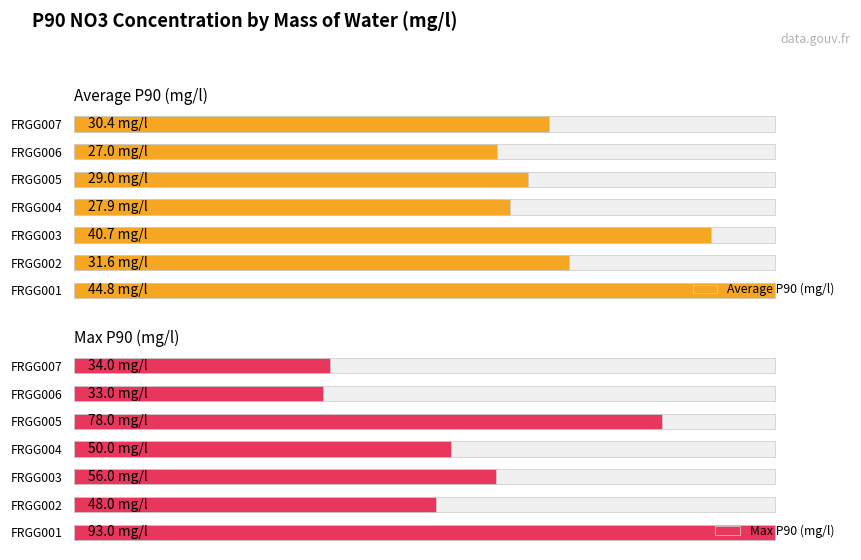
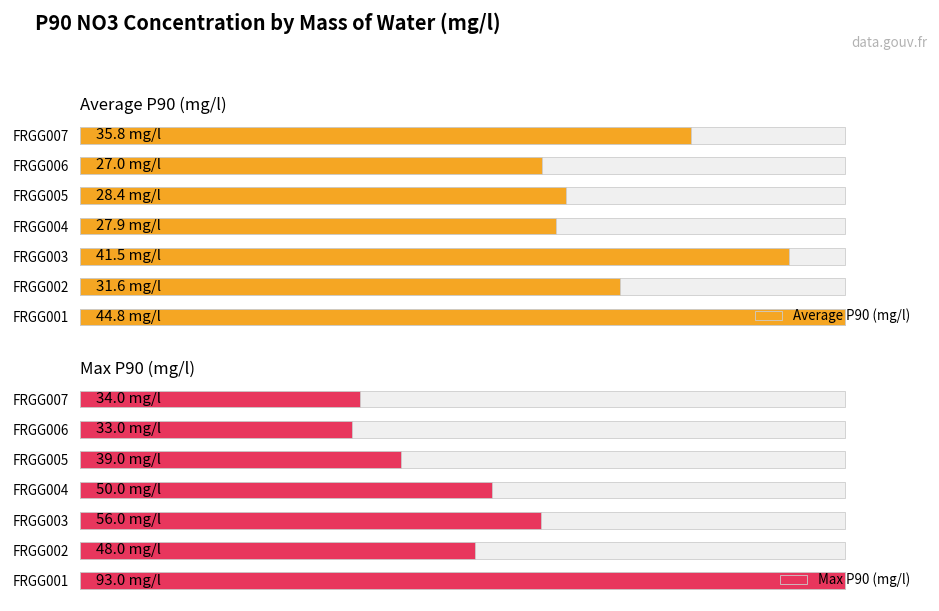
  {
    "Average P90 (mg/l)": {
      "Average P90 (mg/l)": {
-       "FRGG007": 30.4,
-       "FRGG005": 29.0,
-       "FRGG003": 40.7
+       "FRGG007": 35.8,
+       "FRGG005": 28.4,
+       "FRGG003": 41.5
      }
    },
    "Max P90 (mg/l)": {
      "Max P90 (mg/l)": {
-       "FRGG005": 78.0
+       "FRGG005": 39.0
      }
    }
  }
